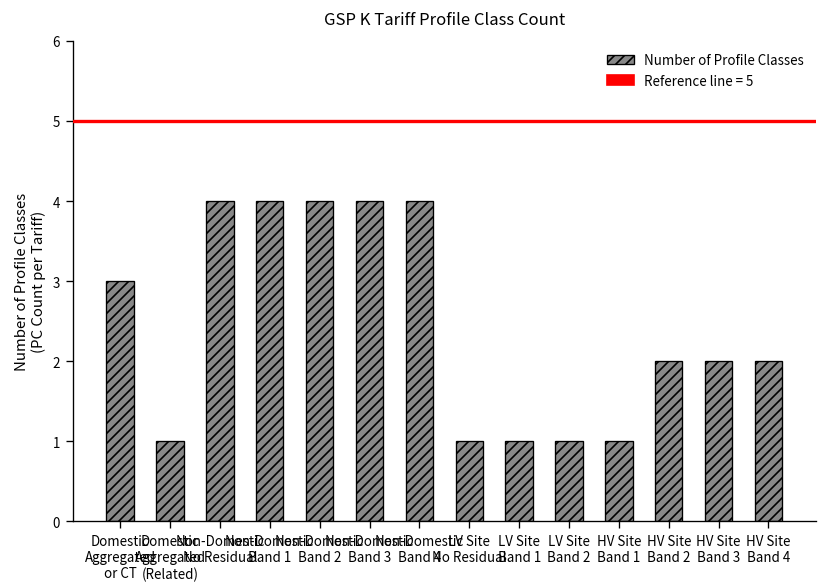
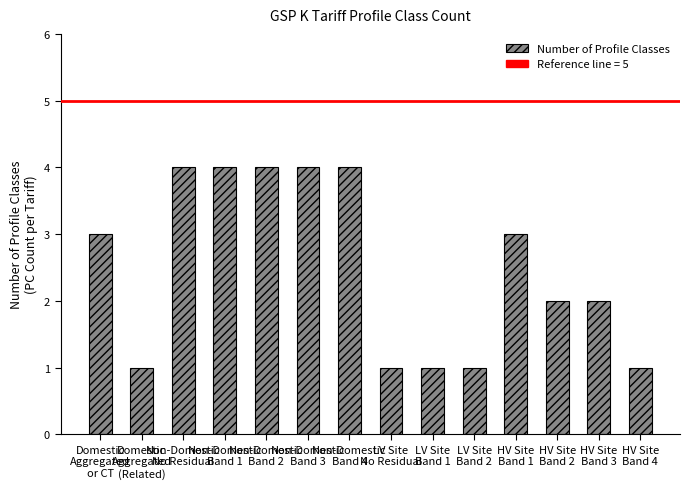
  {
    "LV Site Band 2": 1,
-   "HV Site Band 1": 1,
+   "HV Site Band 1": 3,
    "HV Site Band 2": 2,
    "HV Site Band 3": 2,
-   "HV Site Band 4": 2
+   "HV Site Band 4": 1
  }
